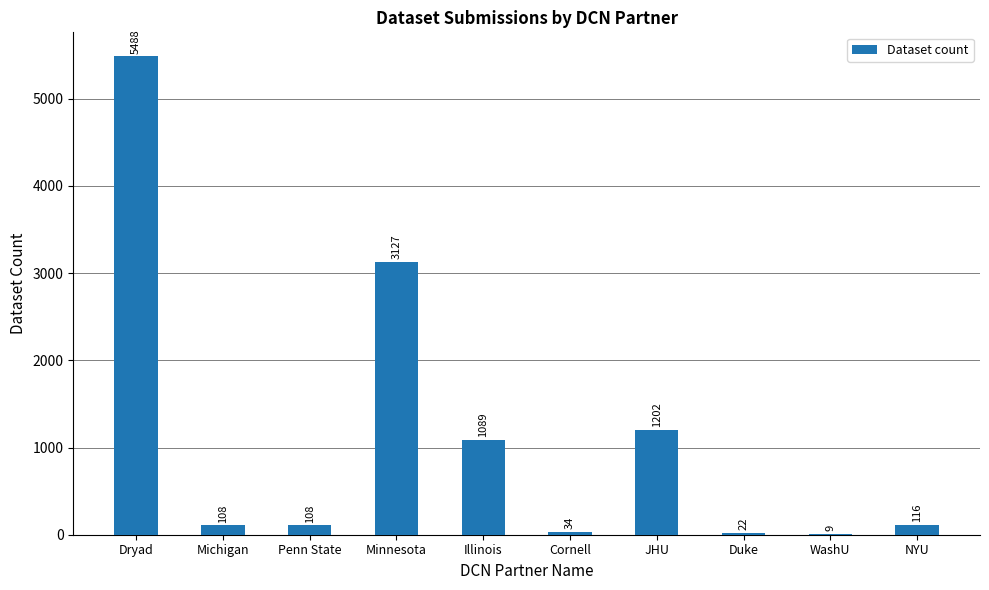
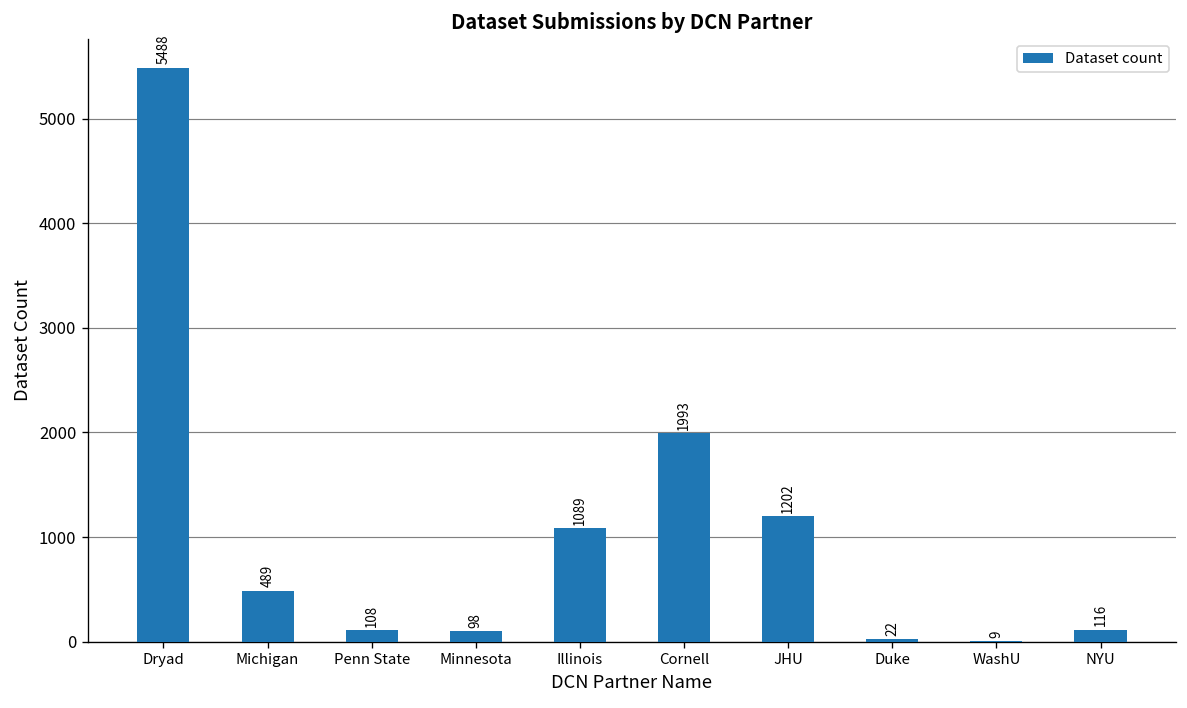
  {
    "Dryad": 5488,
-   "Michigan": 108,
+   "Michigan": 489,
    "Penn State": 108,
-   "Minnesota": 3127,
+   "Minnesota": 98,
    "Illinois": 1089,
-   "Cornell": 34,
+   "Cornell": 1993,
    "JHU": 1202,
    "Duke": 22,
    "WashU": 9,
    "NYU": 116
  }
